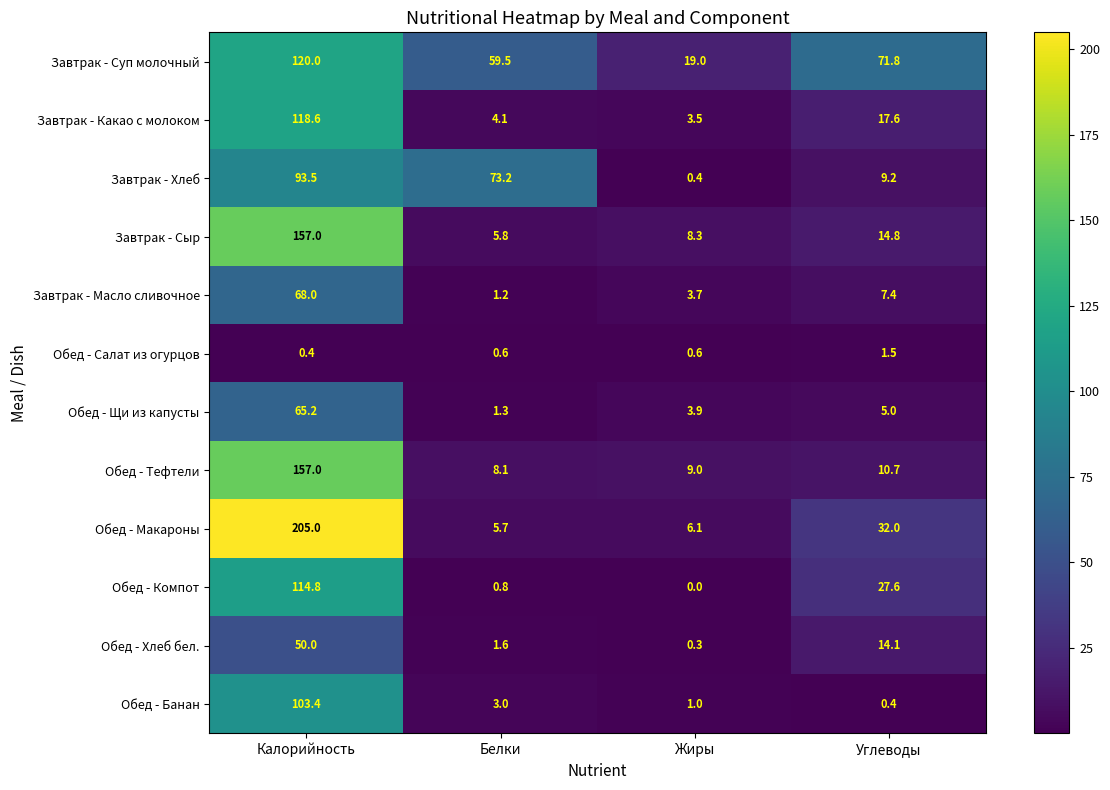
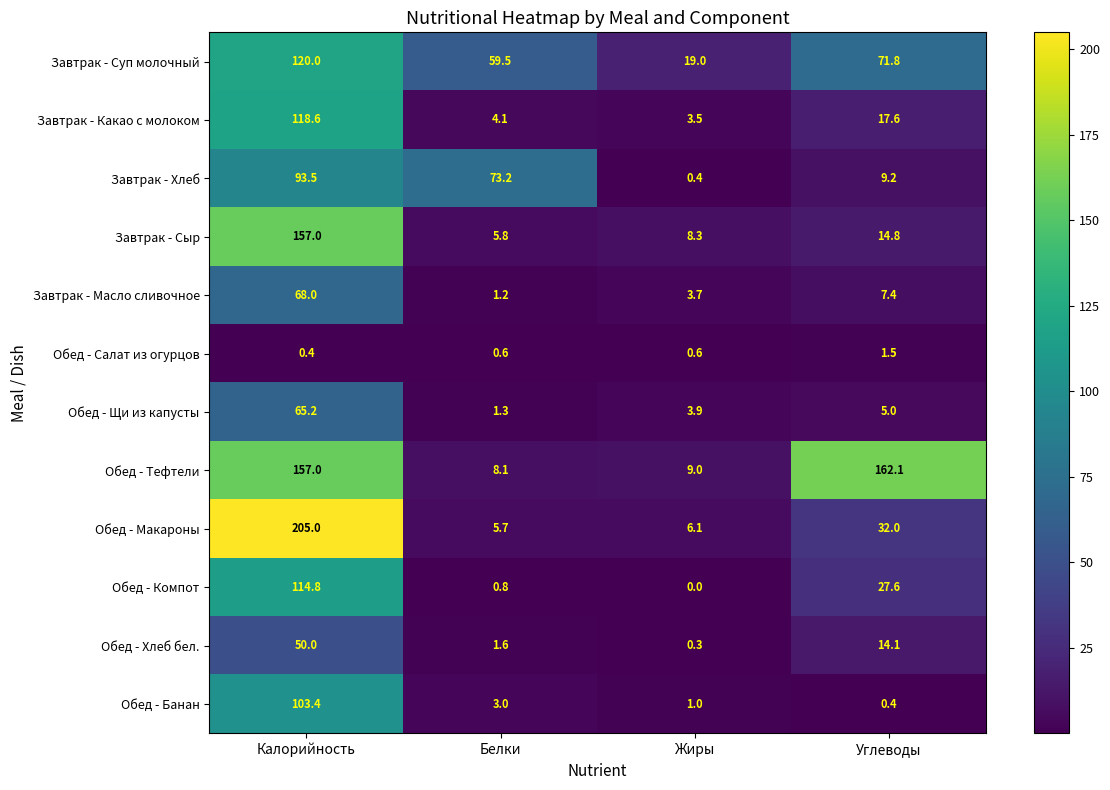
  {
    "Завтрак - Суп молочный": {
      "Калорийность": 120.0,
      "Белки": 59.5,
      "Жиры": 19.0,
      "Углеводы": 71.8
    },
    "Завтрак - Какао с молоком": {
      "Калорийность": 118.6,
      "Белки": 4.1,
      "Жиры": 3.5,
      "Углеводы": 17.6
    },
    "Завтрак - Хлеб": {
      "Калорийность": 93.5,
      "Белки": 73.2,
      "Жиры": 0.4,
      "Углеводы": 9.2
    },
    "Завтрак - Сыр": {
      "Калорийность": 157.0,
      "Белки": 5.8,
      "Жиры": 8.3,
      "Углеводы": 14.8
    },
    "Завтрак - Масло сливочное": {
      "Калорийность": 68.0,
      "Белки": 1.2,
      "Жиры": 3.7,
      "Углеводы": 7.4
    },
    "Обед - Салат из огурцов": {
      "Калорийность": 0.4,
      "Белки": 0.6,
      "Жиры": 0.6,
      "Углеводы": 1.5
    },
    "Обед - Щи из капусты": {
      "Калорийность": 65.2,
      "Белки": 1.3,
      "Жиры": 3.9,
      "Углеводы": 5.0
    },
    "Обед - Тефтели": {
      "Калорийность": 157.0,
      "Белки": 8.1,
      "Жиры": 9.0,
-     "Углеводы": 10.7
+     "Углеводы": 162.1
    },
    "Обед - Макароны": {
      "Калорийность": 205.0,
      "Белки": 5.7,
      "Жиры": 6.1,
      "Углеводы": 32.0
    },
    "Обед - Компот": {
      "Калорийность": 114.8,
      "Белки": 0.8,
      "Жиры": 0.0,
      "Углеводы": 27.6
    },
    "Обед - Хлеб бел.": {
      "Калорийность": 50.0,
      "Белки": 1.6,
      "Жиры": 0.3,
      "Углеводы": 14.1
    },
    "Обед - Банан": {
      "Калорийность": 103.4,
      "Белки": 3.0,
      "Жиры": 1.0,
      "Углеводы": 0.4
    }
  }
